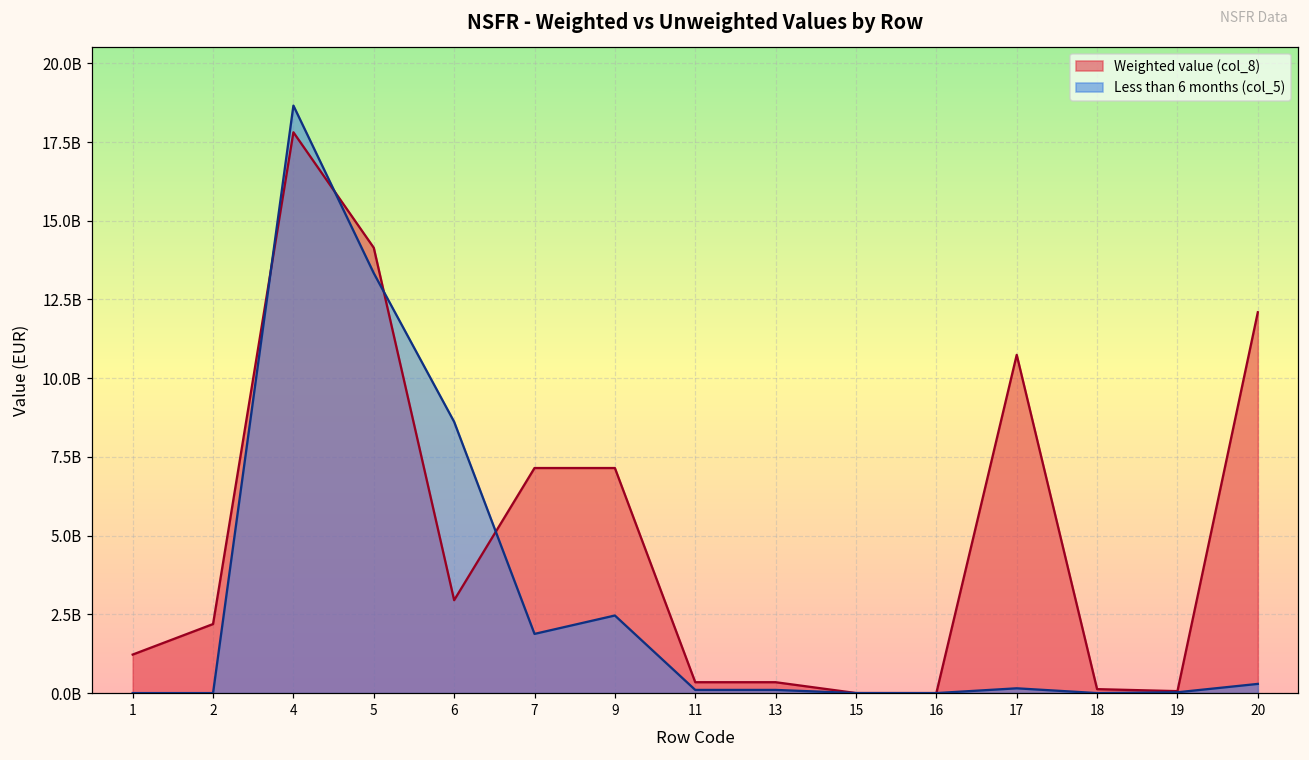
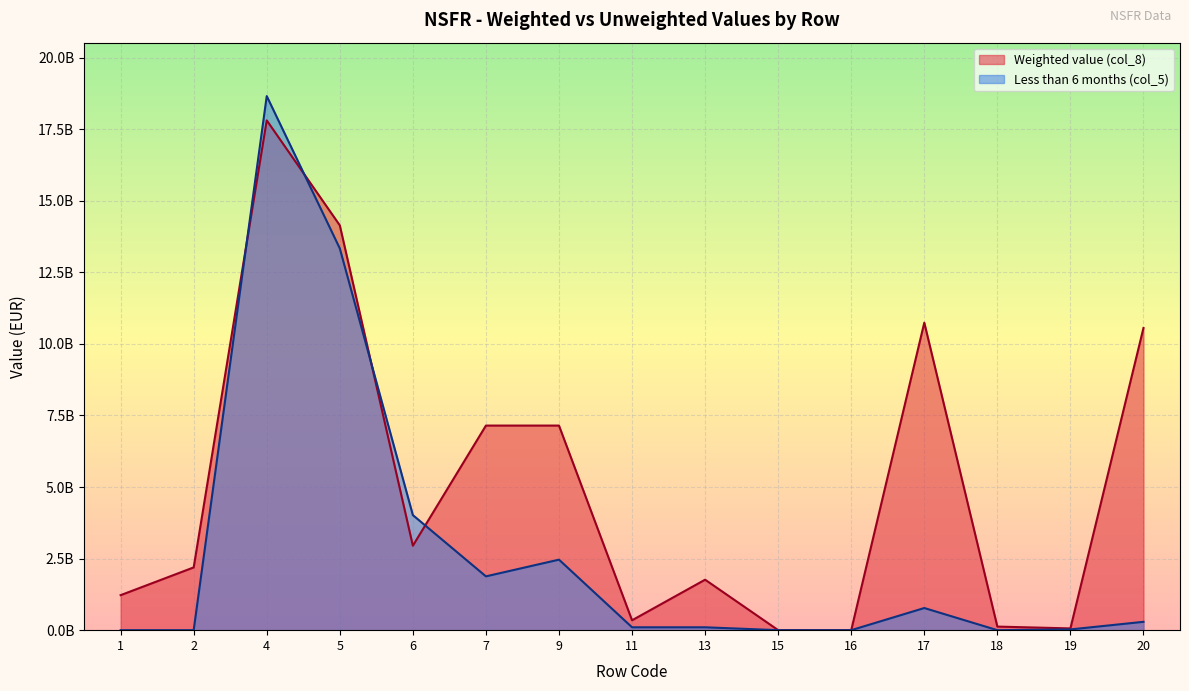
  {
    "Weighted value (col_8)": {
      "1": 1200000000,
      "2": 2200000000,
      "4": 17800000000,
      "5": 14100000000,
      "6": 2900000000,
      "7": 7100000000,
      "9": 7100000000,
      "11": 300000000,
-     "13": 300000000,
+     "13": 1800000000,
      "17": 10700000000,
      "18": 100000000,
-     "20": 12100000000
+     "20": 10600000000
    },
    "Less than 6 months (col_5)": {
      "1": 0,
      "2": 0,
      "4": 18700000000,
      "5": 13300000000,
-     "6": 8600000000,
+     "6": 4000000000,
      "7": 1900000000,
      "9": 2500000000,
      "11": 100000000,
      "13": 100000000,
-     "17": 200000000,
+     "17": 800000000,
      "18": 0,
      "20": 300000000
    }
  }
